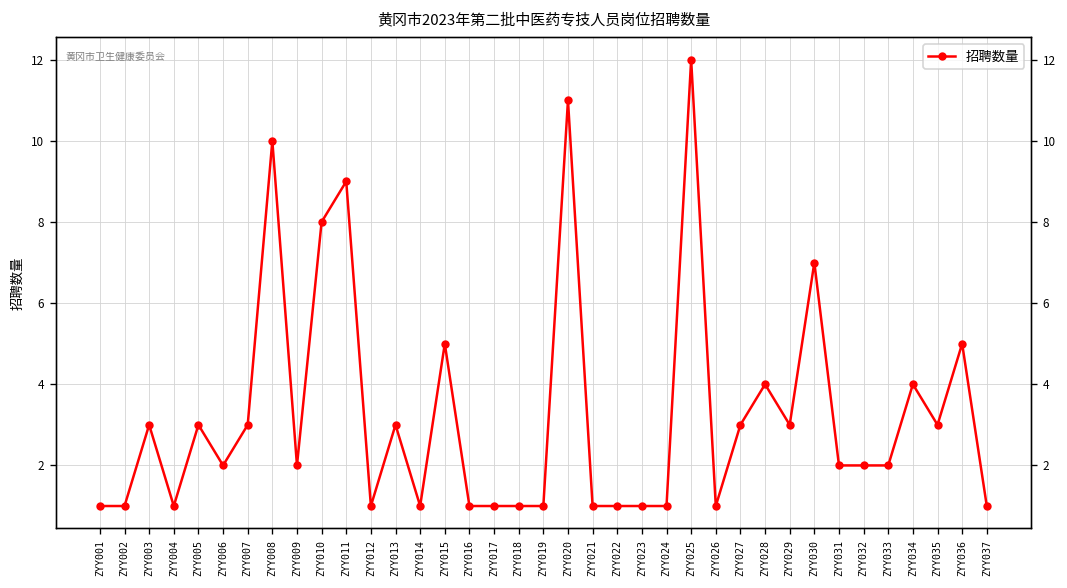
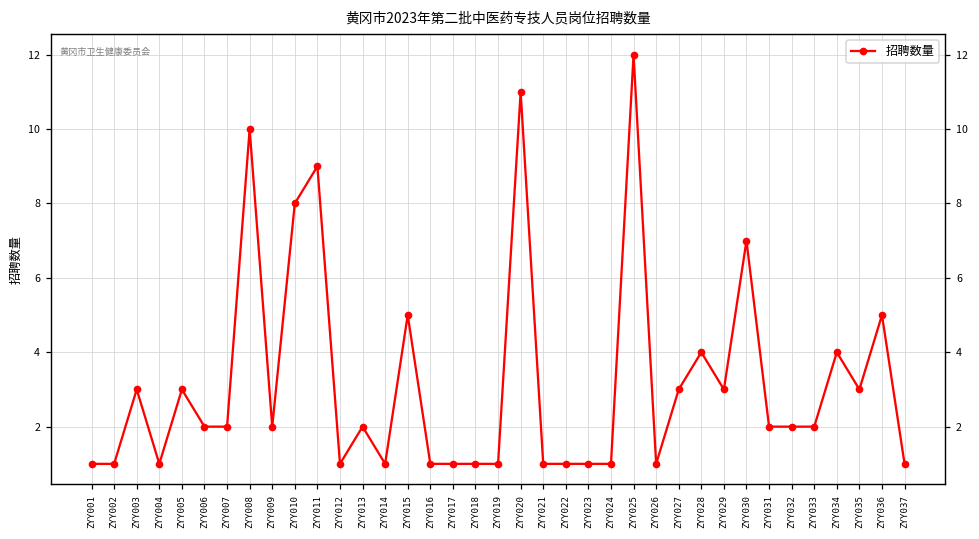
  {
    "ZYY001": 1,
    "ZYY002": 1,
    "ZYY003": 3,
    "ZYY004": 1,
    "ZYY005": 3,
    "ZYY006": 2,
-   "ZYY007": 3,
+   "ZYY007": 2,
    "ZYY008": 10,
    "ZYY009": 2,
    "ZYY010": 8,
    "ZYY011": 9,
    "ZYY012": 1,
-   "ZYY013": 3,
+   "ZYY013": 2,
    "ZYY014": 1,
    "ZYY015": 5,
    "ZYY016": 1,
    "ZYY017": 1,
    "ZYY018": 1,
    "ZYY019": 1,
    "ZYY020": 11,
    "ZYY021": 1,
    "ZYY022": 1,
    "ZYY023": 1,
    "ZYY024": 1,
    "ZYY025": 12,
    "ZYY026": 1,
    "ZYY027": 3,
    "ZYY028": 4,
    "ZYY029": 3,
    "ZYY030": 7,
    "ZYY031": 2,
    "ZYY032": 2,
    "ZYY033": 2,
    "ZYY034": 4,
    "ZYY035": 3,
    "ZYY036": 5,
    "ZYY037": 1
  }
